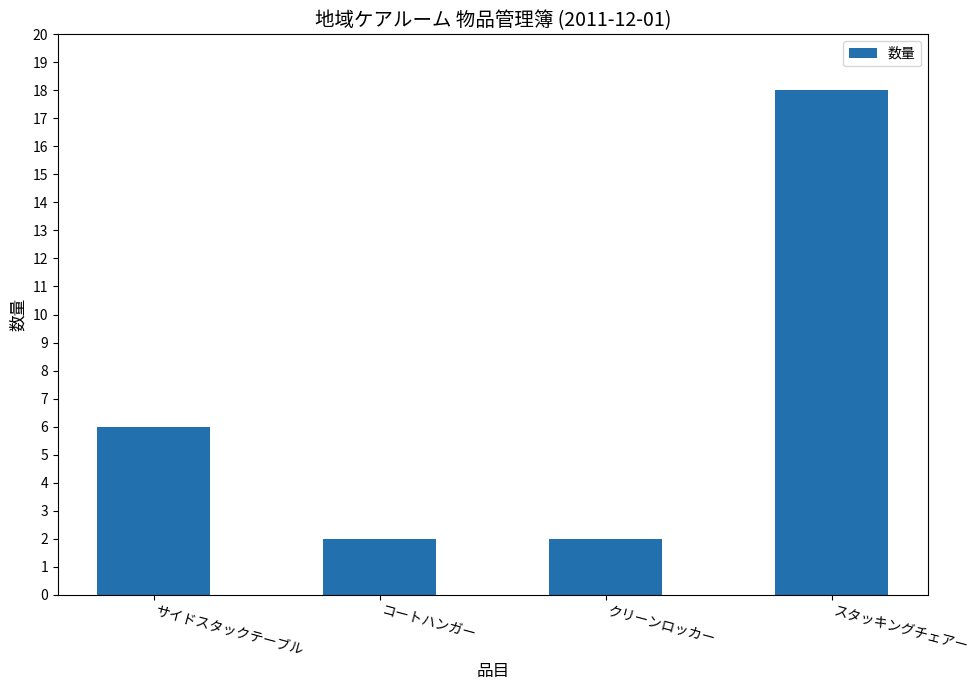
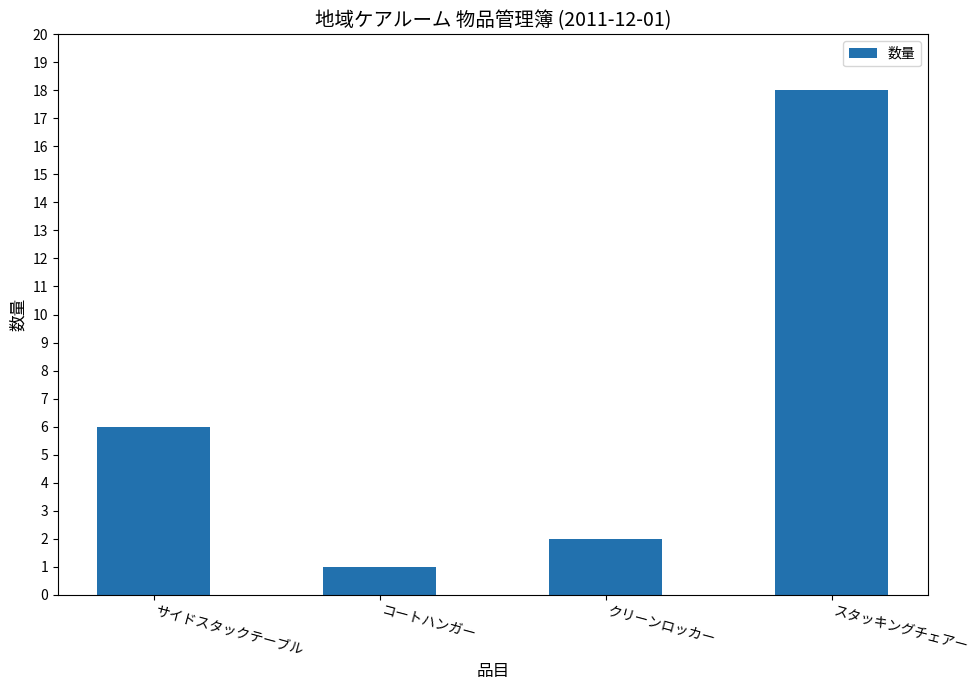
  {
    "サイドスタックテーブル": 6,
-   "コートハンガー": 2,
+   "コートハンガー": 1,
    "クリーンロッカー": 2,
    "スタッキングチェアー": 18
  }
